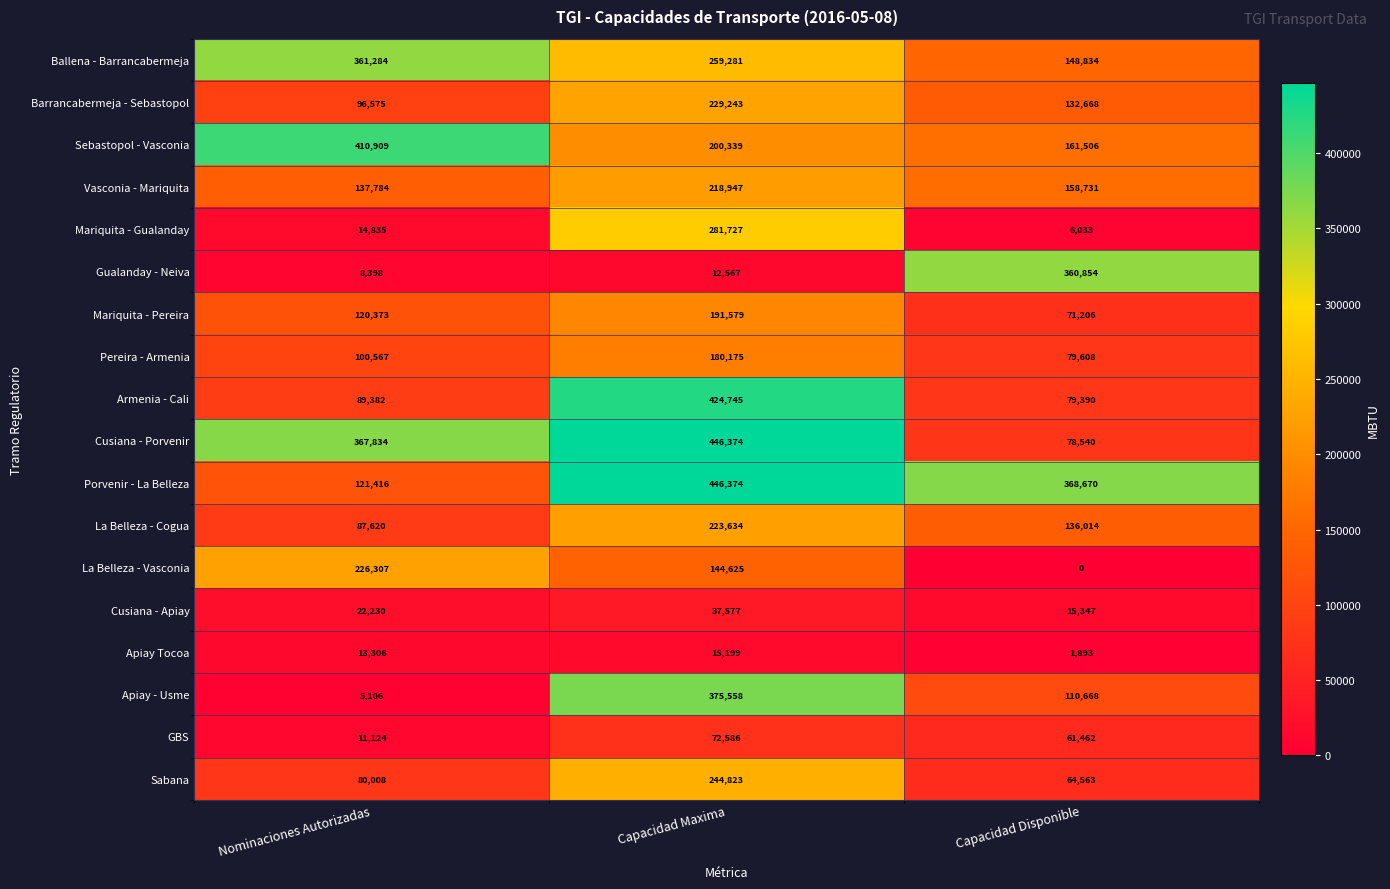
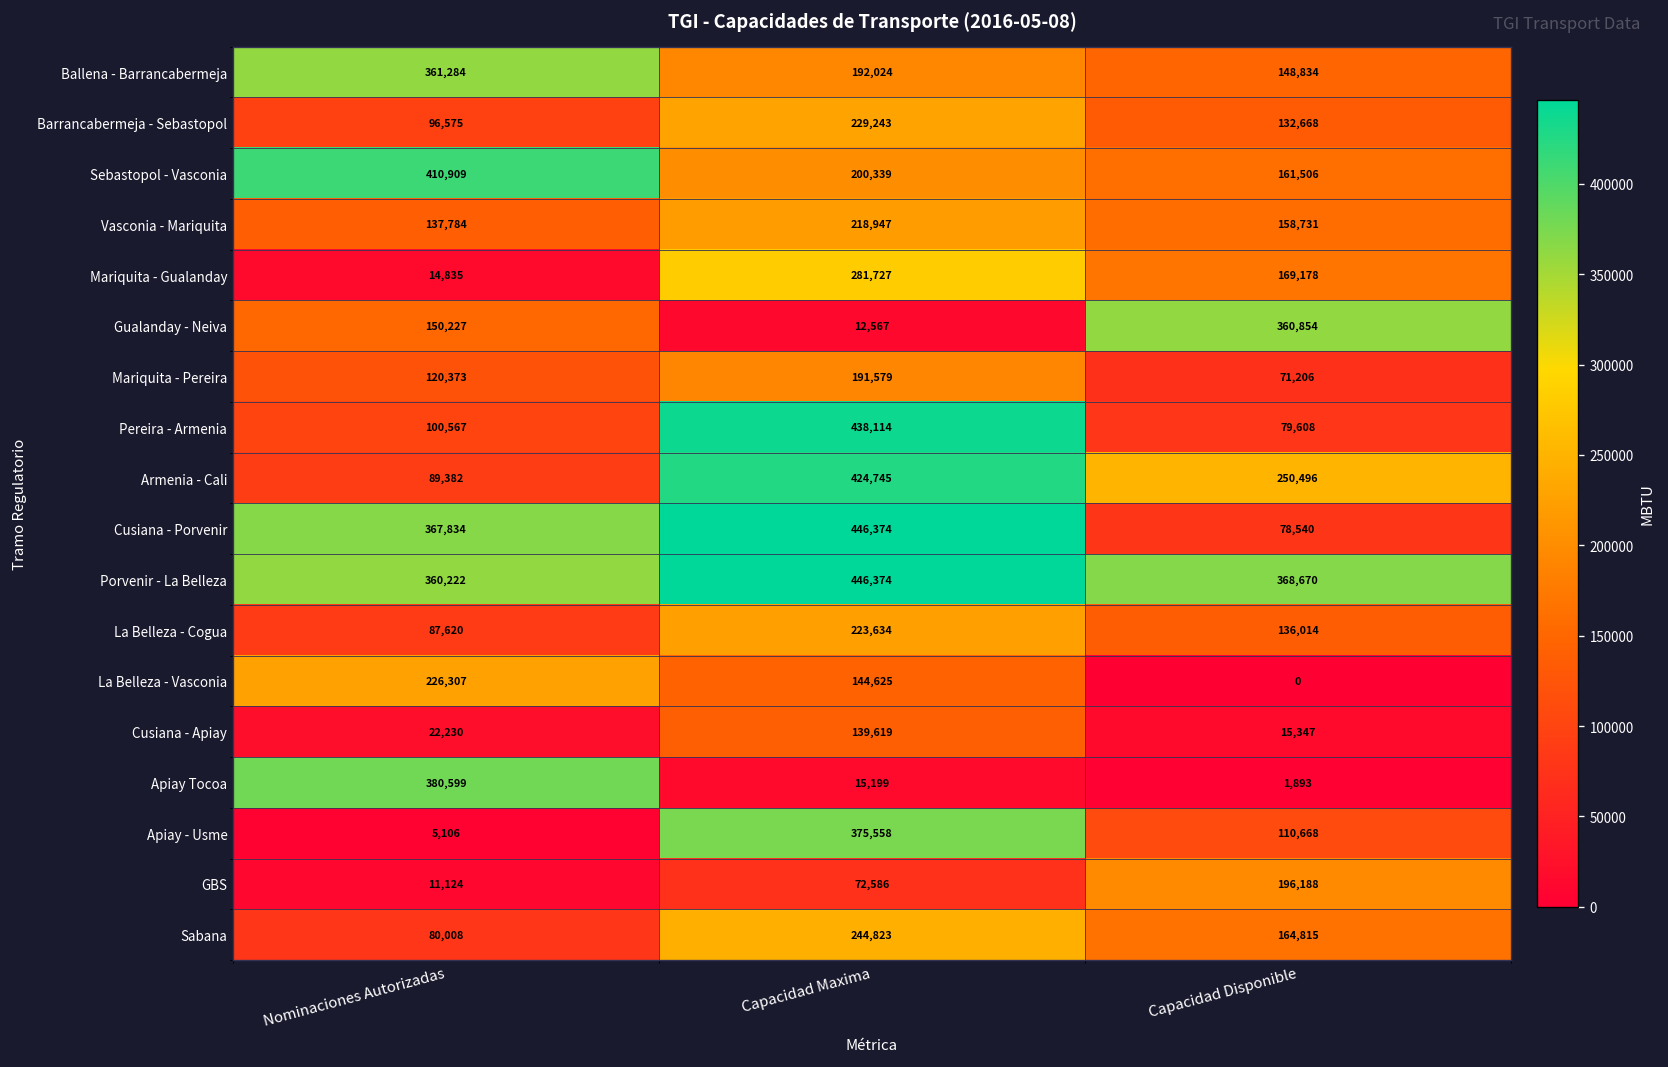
  {
    "Ballena - Barrancabermeja": {
      "Nominaciones Autorizadas": "361,284",
-     "Capacidad Maxima": "259,281",
+     "Capacidad Maxima": "192,024",
      "Capacidad Disponible": "148,834"
    },
    "Barrancabermeja - Sebastopol": {
      "Nominaciones Autorizadas": "96,575",
      "Capacidad Maxima": "229,243",
      "Capacidad Disponible": "132,668"
    },
    "Sebastopol - Vasconia": {
      "Nominaciones Autorizadas": "410,909",
      "Capacidad Maxima": "200,339",
      "Capacidad Disponible": "161,506"
    },
    "Vasconia - Mariquita": {
      "Nominaciones Autorizadas": "137,784",
      "Capacidad Maxima": "218,947",
      "Capacidad Disponible": "158,731"
    },
    "Mariquita - Gualanday": {
      "Nominaciones Autorizadas": "14,835",
      "Capacidad Maxima": "281,727",
-     "Capacidad Disponible": "6,033"
+     "Capacidad Disponible": "169,178"
    },
    "Gualanday - Neiva": {
-     "Nominaciones Autorizadas": "8,398",
+     "Nominaciones Autorizadas": "150,227",
      "Capacidad Maxima": "12,567",
      "Capacidad Disponible": "360,854"
    },
    "Mariquita - Pereira": {
      "Nominaciones Autorizadas": "120,373",
      "Capacidad Maxima": "191,579",
      "Capacidad Disponible": "71,206"
    },
    "Pereira - Armenia": {
      "Nominaciones Autorizadas": "100,567",
-     "Capacidad Maxima": "180,175",
+     "Capacidad Maxima": "438,114",
      "Capacidad Disponible": "79,608"
    },
    "Armenia - Cali": {
      "Nominaciones Autorizadas": "89,382",
      "Capacidad Maxima": "424,745",
-     "Capacidad Disponible": "79,390"
+     "Capacidad Disponible": "250,496"
    },
    "Cusiana - Porvenir": {
      "Nominaciones Autorizadas": "367,834",
      "Capacidad Maxima": "446,374",
      "Capacidad Disponible": "78,540"
    },
    "Porvenir - La Belleza": {
-     "Nominaciones Autorizadas": "121,416",
+     "Nominaciones Autorizadas": "360,222",
      "Capacidad Maxima": "446,374",
      "Capacidad Disponible": "368,670"
    },
    "La Belleza - Cogua": {
      "Nominaciones Autorizadas": "87,620",
      "Capacidad Maxima": "223,634",
      "Capacidad Disponible": "136,014"
    },
    "La Belleza - Vasconia": {
      "Nominaciones Autorizadas": "226,307",
      "Capacidad Maxima": "144,625",
      "Capacidad Disponible": "0"
    },
    "Cusiana - Apiay": {
      "Nominaciones Autorizadas": "22,230",
-     "Capacidad Maxima": "37,577",
+     "Capacidad Maxima": "139,619",
      "Capacidad Disponible": "15,347"
    },
    "Apiay Tocoa": {
-     "Nominaciones Autorizadas": "13,306",
+     "Nominaciones Autorizadas": "380,599",
      "Capacidad Maxima": "15,199",
      "Capacidad Disponible": "1,893"
    },
    "Apiay - Usme": {
      "Nominaciones Autorizadas": "5,106",
      "Capacidad Maxima": "375,558",
      "Capacidad Disponible": "110,668"
    },
    "GBS": {
      "Nominaciones Autorizadas": "11,124",
      "Capacidad Maxima": "72,586",
-     "Capacidad Disponible": "61,462"
+     "Capacidad Disponible": "196,188"
    },
    "Sabana": {
      "Nominaciones Autorizadas": "80,008",
      "Capacidad Maxima": "244,823",
-     "Capacidad Disponible": "64,563"
+     "Capacidad Disponible": "164,815"
    }
  }
